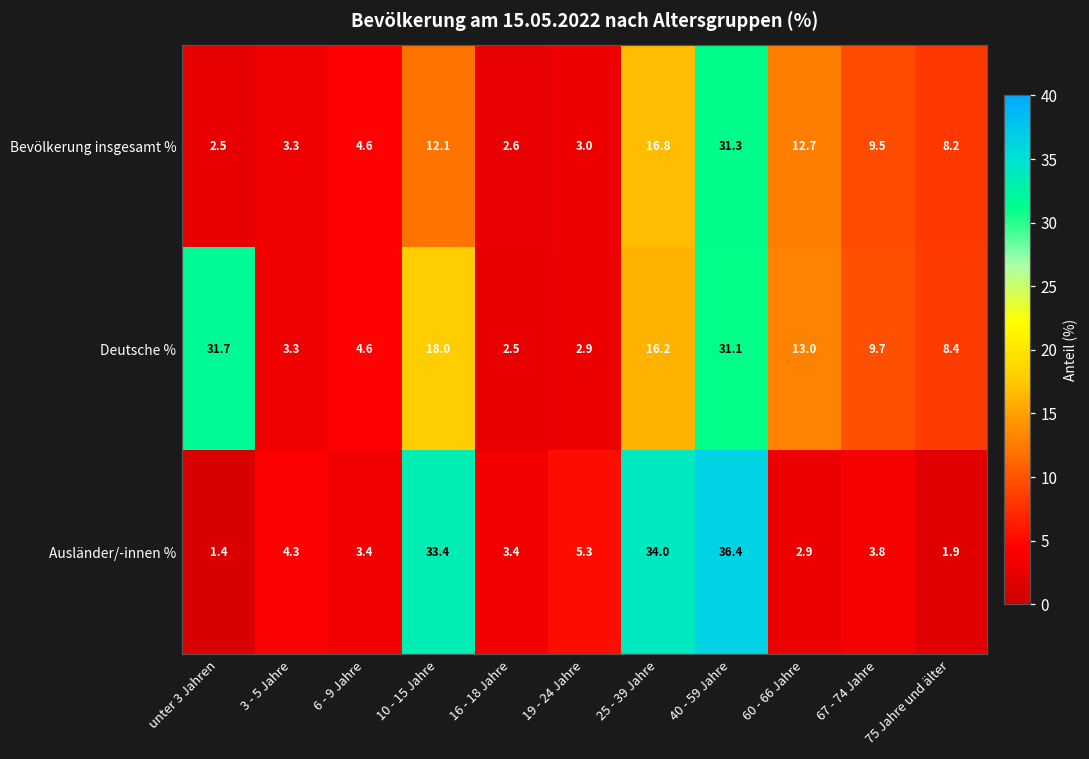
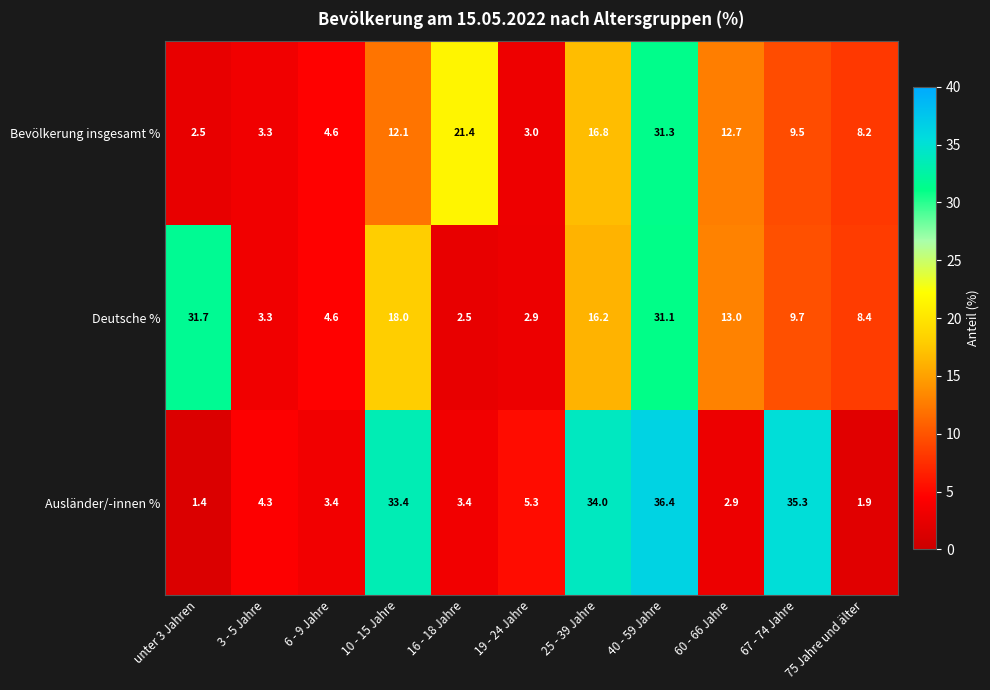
  {
    "Bevölkerung insgesamt %": {
      "unter 3 Jahren": 2.5,
      "3 - 5 Jahre": 3.3,
      "6 - 9 Jahre": 4.6,
      "10 - 15 Jahre": 12.1,
-     "16 - 18 Jahre": 2.6,
+     "16 - 18 Jahre": 21.4,
      "19 - 24 Jahre": 3.0,
      "25 - 39 Jahre": 16.8,
      "40 - 59 Jahre": 31.3,
      "60 - 66 Jahre": 12.7,
      "67 - 74 Jahre": 9.5,
      "75 Jahre und älter": 8.2
    },
    "Deutsche %": {
      "unter 3 Jahren": 31.7,
      "3 - 5 Jahre": 3.3,
      "6 - 9 Jahre": 4.6,
      "10 - 15 Jahre": 18.0,
      "16 - 18 Jahre": 2.5,
      "19 - 24 Jahre": 2.9,
      "25 - 39 Jahre": 16.2,
      "40 - 59 Jahre": 31.1,
      "60 - 66 Jahre": 13.0,
      "67 - 74 Jahre": 9.7,
      "75 Jahre und älter": 8.4
    },
    "Ausländer/-innen %": {
      "unter 3 Jahren": 1.4,
      "3 - 5 Jahre": 4.3,
      "6 - 9 Jahre": 3.4,
      "10 - 15 Jahre": 33.4,
      "16 - 18 Jahre": 3.4,
      "19 - 24 Jahre": 5.3,
      "25 - 39 Jahre": 34.0,
      "40 - 59 Jahre": 36.4,
      "60 - 66 Jahre": 2.9,
-     "67 - 74 Jahre": 3.8,
+     "67 - 74 Jahre": 35.3,
      "75 Jahre und älter": 1.9
    }
  }
